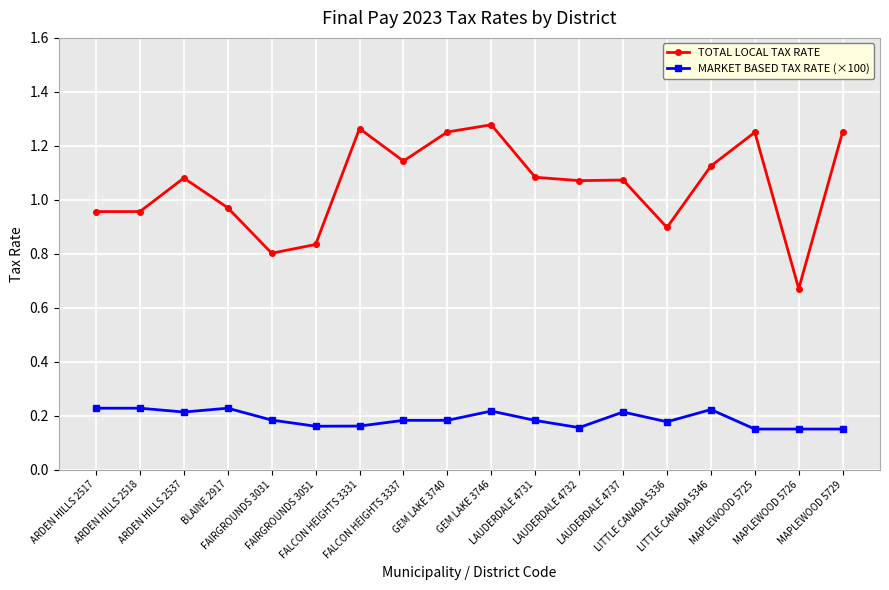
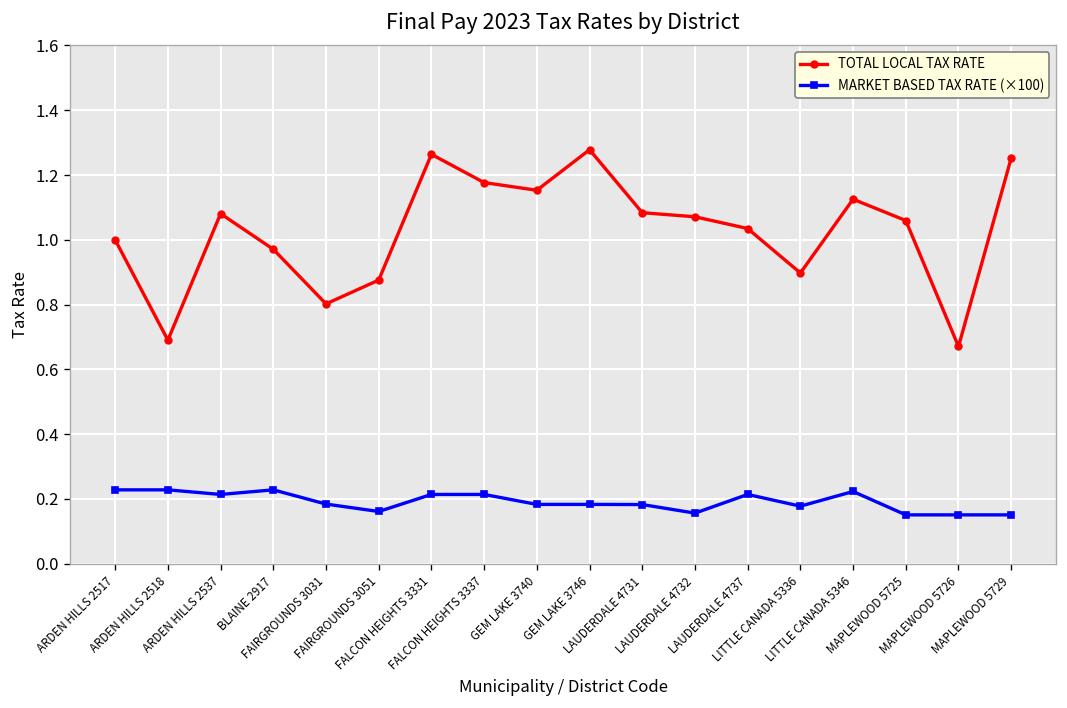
  {
    "TOTAL LOCAL TAX RATE": {
-     "ARDEN HILLS 2517": 0.96,
-     "ARDEN HILLS 2518": 0.96,
+     "ARDEN HILLS 2517": 1.00,
+     "ARDEN HILLS 2518": 0.69,
      "ARDEN HILLS 2537": 1.08,
      "BLAINE 2917": 0.97,
      "FAIRGROUNDS 3031": 0.80,
-     "FAIRGROUNDS 3051": 0.83,
+     "FAIRGROUNDS 3051": 0.88,
      "FALCON HEIGHTS 3331": 1.26,
-     "FALCON HEIGHTS 3337": 1.14,
-     "GEM LAKE 3740": 1.25,
+     "FALCON HEIGHTS 3337": 1.18,
+     "GEM LAKE 3740": 1.15,
      "GEM LAKE 3746": 1.28,
      "LAUDERDALE 4731": 1.08,
      "LAUDERDALE 4732": 1.07,
-     "LAUDERDALE 4737": 1.07,
+     "LAUDERDALE 4737": 1.03,
      "LITTLE CANADA 5336": 0.90,
      "LITTLE CANADA 5346": 1.13,
-     "MAPLEWOOD 5725": 1.25,
+     "MAPLEWOOD 5725": 1.06,
      "MAPLEWOOD 5726": 0.67,
      "MAPLEWOOD 5729": 1.25
    },
    "MARKET BASED TAX RATE (×100)": {
      "ARDEN HILLS 2517": 0.23,
      "ARDEN HILLS 2518": 0.23,
      "ARDEN HILLS 2537": 0.21,
      "BLAINE 2917": 0.23,
      "FAIRGROUNDS 3031": 0.18,
      "FAIRGROUNDS 3051": 0.16,
-     "FALCON HEIGHTS 3331": 0.16,
-     "FALCON HEIGHTS 3337": 0.18,
+     "FALCON HEIGHTS 3331": 0.21,
+     "FALCON HEIGHTS 3337": 0.21,
      "GEM LAKE 3740": 0.18,
-     "GEM LAKE 3746": 0.22,
+     "GEM LAKE 3746": 0.18,
      "LAUDERDALE 4731": 0.18,
      "LAUDERDALE 4732": 0.16,
      "LAUDERDALE 4737": 0.21,
      "LITTLE CANADA 5336": 0.18,
      "LITTLE CANADA 5346": 0.22,
      "MAPLEWOOD 5725": 0.15,
      "MAPLEWOOD 5726": 0.15,
      "MAPLEWOOD 5729": 0.15
    }
  }
